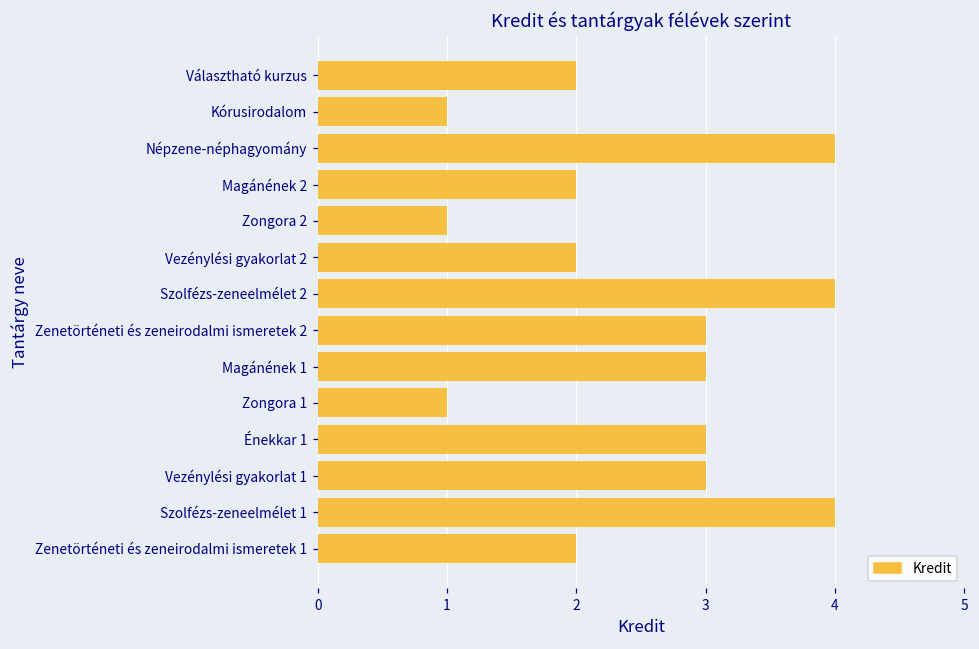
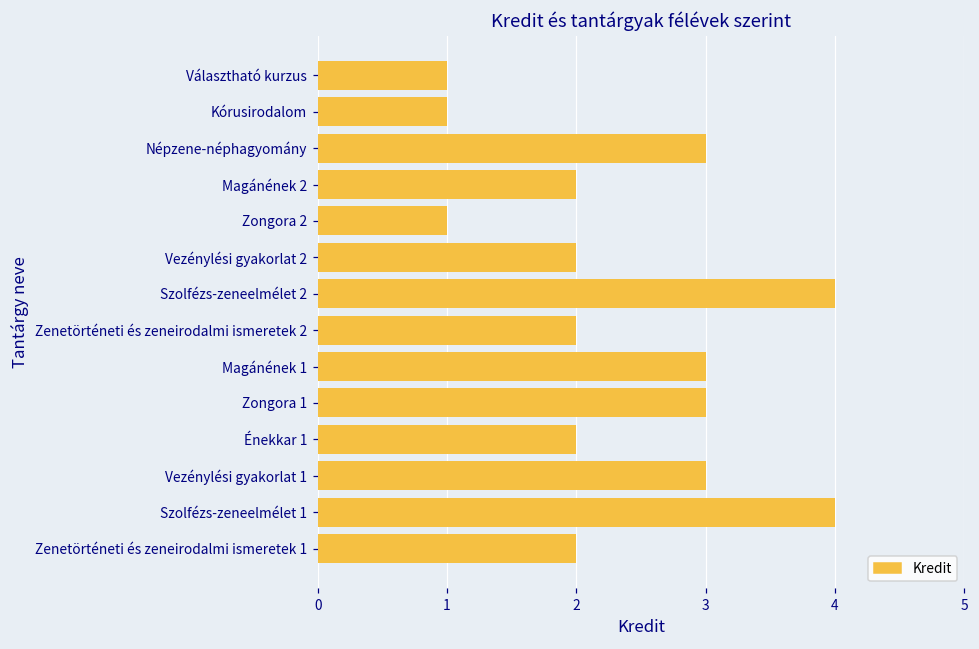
  {
-   "Választható kurzus": 2,
+   "Választható kurzus": 1,
    "Kórusirodalom": 1,
-   "Népzene-néphagyomány": 4,
+   "Népzene-néphagyomány": 3,
    "Magánének 2": 2,
    "Zongora 2": 1,
    "Vezénylési gyakorlat 2": 2,
    "Szolfézs-zeneelmélet 2": 4,
-   "Zenetörténeti és zeneirodalmi ismeretek 2": 3,
+   "Zenetörténeti és zeneirodalmi ismeretek 2": 2,
    "Magánének 1": 3,
-   "Zongora 1": 1,
-   "Énekkar 1": 3,
+   "Zongora 1": 3,
+   "Énekkar 1": 2,
    "Vezénylési gyakorlat 1": 3,
    "Szolfézs-zeneelmélet 1": 4,
    "Zenetörténeti és zeneirodalmi ismeretek 1": 2
  }
